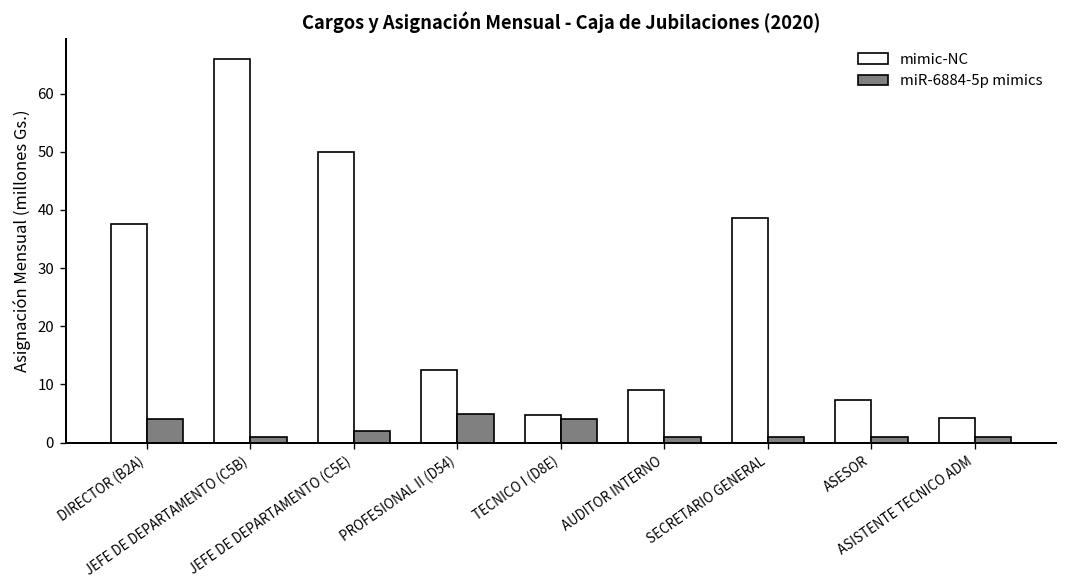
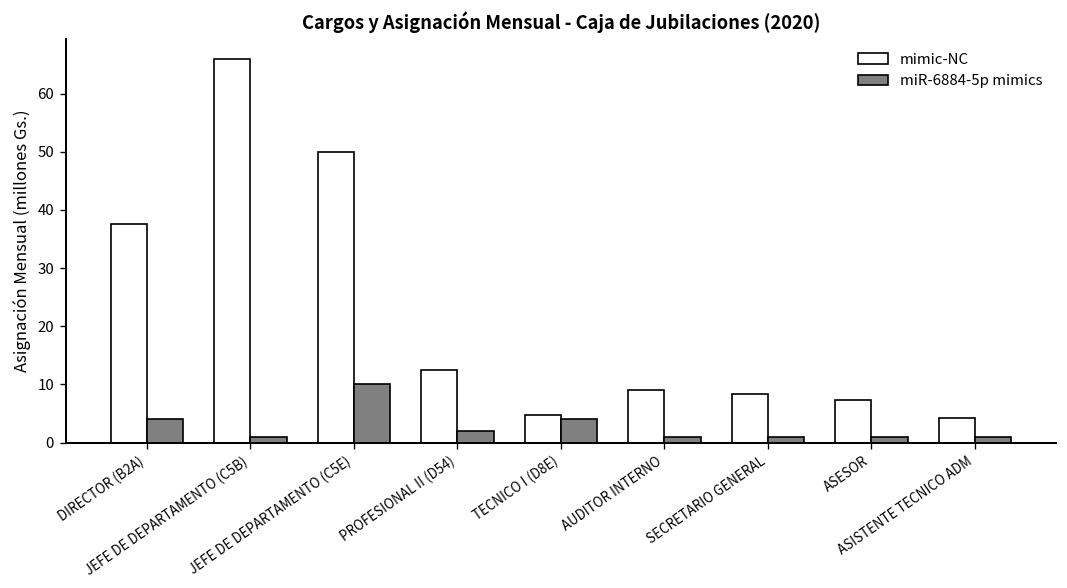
  {
    "mimic-NC": {
      "DIRECTOR (B2A)": 38,
      "JEFE DE DEPARTAMENTO (C5B)": 66,
      "JEFE DE DEPARTAMENTO (C5E)": 50,
      "PROFESIONAL II (D54)": 12,
      "TECNICO I (D8E)": 5,
      "AUDITOR INTERNO": 9,
-     "SECRETARIO GENERAL": 39,
+     "SECRETARIO GENERAL": 8,
      "ASESOR": 7,
      "ASISTENTE TECNICO ADM": 4
    },
    "miR-6884-5p mimics": {
      "DIRECTOR (B2A)": 4,
      "JEFE DE DEPARTAMENTO (C5B)": 1,
-     "JEFE DE DEPARTAMENTO (C5E)": 2,
-     "PROFESIONAL II (D54)": 5,
+     "JEFE DE DEPARTAMENTO (C5E)": 10,
+     "PROFESIONAL II (D54)": 2,
      "TECNICO I (D8E)": 4,
      "AUDITOR INTERNO": 1,
      "SECRETARIO GENERAL": 1,
      "ASESOR": 1,
      "ASISTENTE TECNICO ADM": 1
    }
  }
